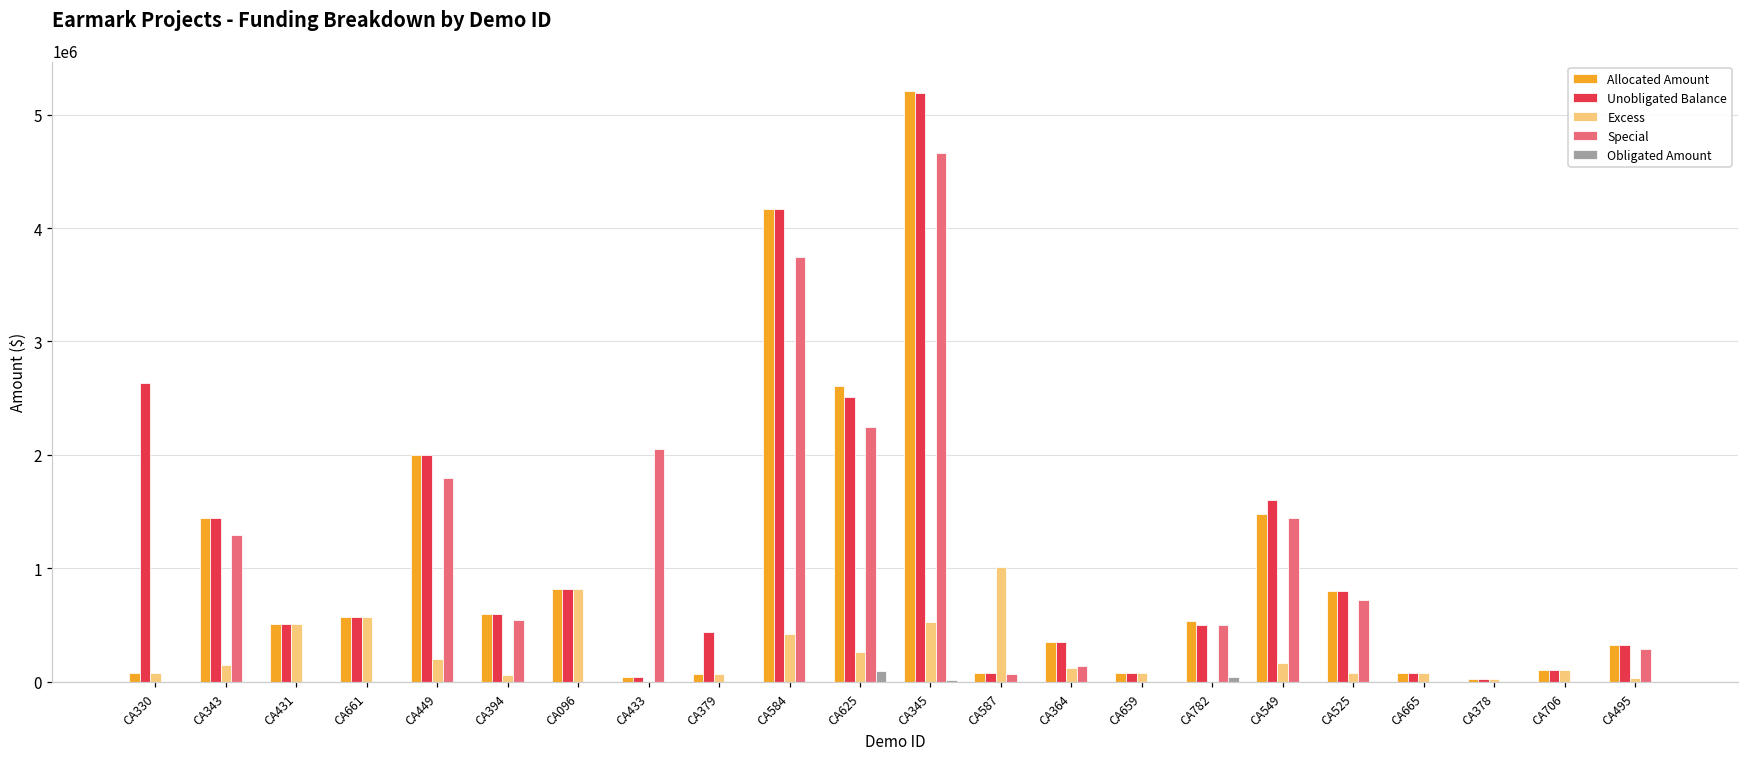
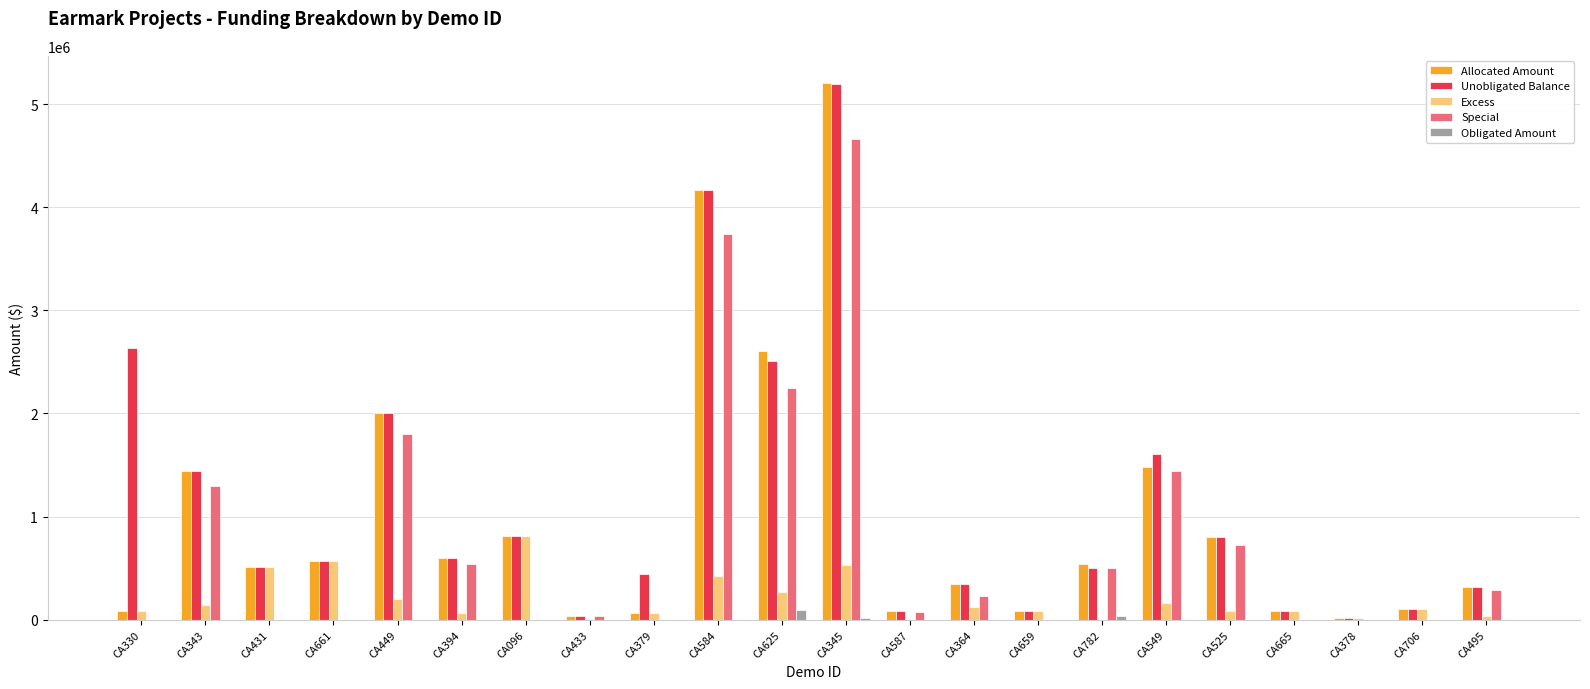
  {
    "Allocated Amount": {
      "CA330": 80000,
      "CA343": 1440000,
      "CA431": 510000,
      "CA661": 570000,
      "CA449": 2000000,
      "CA394": 600000,
      "CA096": 810000,
      "CA433": 40000,
      "CA379": 70000,
      "CA584": 4170000,
      "CA625": 2600000,
      "CA345": 5210000,
      "CA587": 80000,
      "CA364": 350000,
      "CA659": 80000,
      "CA782": 540000,
      "CA549": 1480000,
      "CA525": 800000,
      "CA665": 80000,
      "CA706": 100000,
      "CA495": 320000
    },
    "Unobligated Balance": {
      "CA330": 2640000,
      "CA343": 1440000,
      "CA431": 510000,
      "CA661": 570000,
      "CA449": 2000000,
      "CA394": 600000,
      "CA096": 810000,
      "CA433": 40000,
      "CA379": 440000,
      "CA584": 4170000,
      "CA625": 2510000,
      "CA345": 5190000,
      "CA587": 80000,
      "CA364": 350000,
      "CA659": 80000,
      "CA782": 500000,
      "CA549": 1600000,
      "CA525": 800000,
      "CA665": 80000,
      "CA706": 100000,
      "CA495": 320000
    },
    "Excess": {
      "CA330": 80000,
      "CA343": 150000,
      "CA431": 510000,
      "CA661": 570000,
      "CA449": 200000,
      "CA394": 60000,
      "CA096": 810000,
      "CA379": 70000,
      "CA584": 420000,
      "CA625": 260000,
      "CA345": 530000,
-     "CA587": 1010000,
+     "CA587": 10000,
      "CA364": 120000,
      "CA659": 80000,
      "CA782": 0,
      "CA549": 160000,
      "CA525": 80000,
      "CA665": 80000,
      "CA706": 100000,
      "CA495": 30000
    },
    "Special": {
      "CA330": 0,
      "CA343": 1300000,
      "CA431": 0,
      "CA449": 1800000,
      "CA394": 540000,
      "CA096": 0,
-     "CA433": 2050000,
+     "CA433": 40000,
      "CA379": 0,
      "CA584": 3740000,
      "CA625": 2250000,
      "CA345": 4660000,
      "CA587": 70000,
-     "CA364": 140000,
+     "CA364": 220000,
      "CA659": 0,
      "CA782": 500000,
      "CA549": 1440000,
      "CA525": 720000,
      "CA665": 0,
      "CA378": 0,
      "CA706": 0,
      "CA495": 290000
    },
    "Obligated Amount": {
      "CA330": 0,
      "CA343": 0,
      "CA431": 0,
      "CA661": 0,
      "CA449": 0,
      "CA394": 0,
      "CA096": 0,
      "CA433": 0,
      "CA379": 0,
      "CA584": 0,
      "CA625": 90000,
      "CA587": 0,
      "CA364": 0,
      "CA659": 0,
      "CA782": 40000,
      "CA549": 0,
      "CA525": 0,
      "CA665": 0,
      "CA378": 0,
      "CA706": 0,
      "CA495": 0
    }
  }
